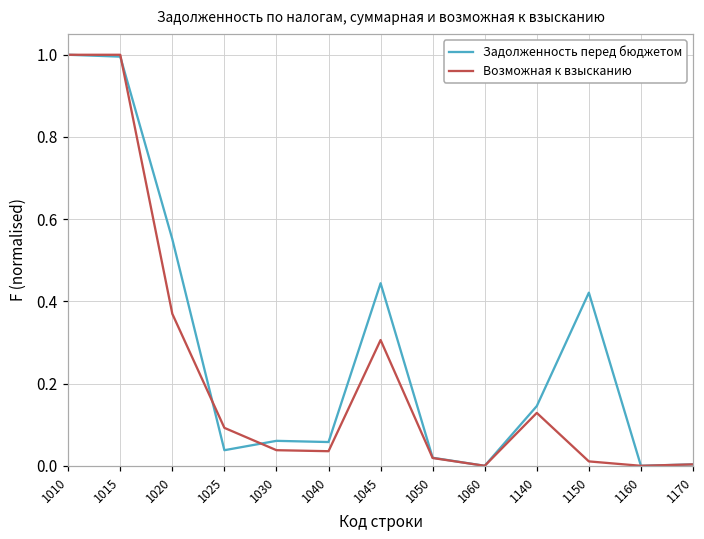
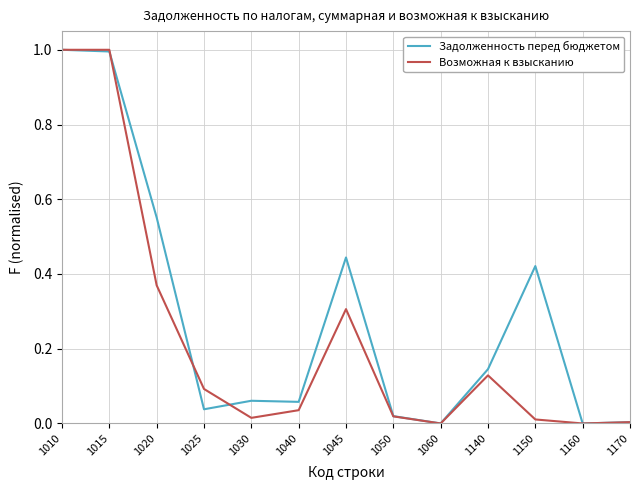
  {
    "Задолженность перед бюджетом": {
      "1020": 0.55,
      "1025": 0.04,
      "1030": 0.06,
      "1040": 0.06,
      "1045": 0.44,
      "1140": 0.15,
      "1150": 0.42
    },
    "Возможная к взысканию": {
      "1020": 0.37,
      "1025": 0.09,
-     "1030": 0.04,
+     "1030": 0.02,
      "1040": 0.04,
      "1045": 0.31,
      "1140": 0.13,
      "1150": 0.01
    }
  }
